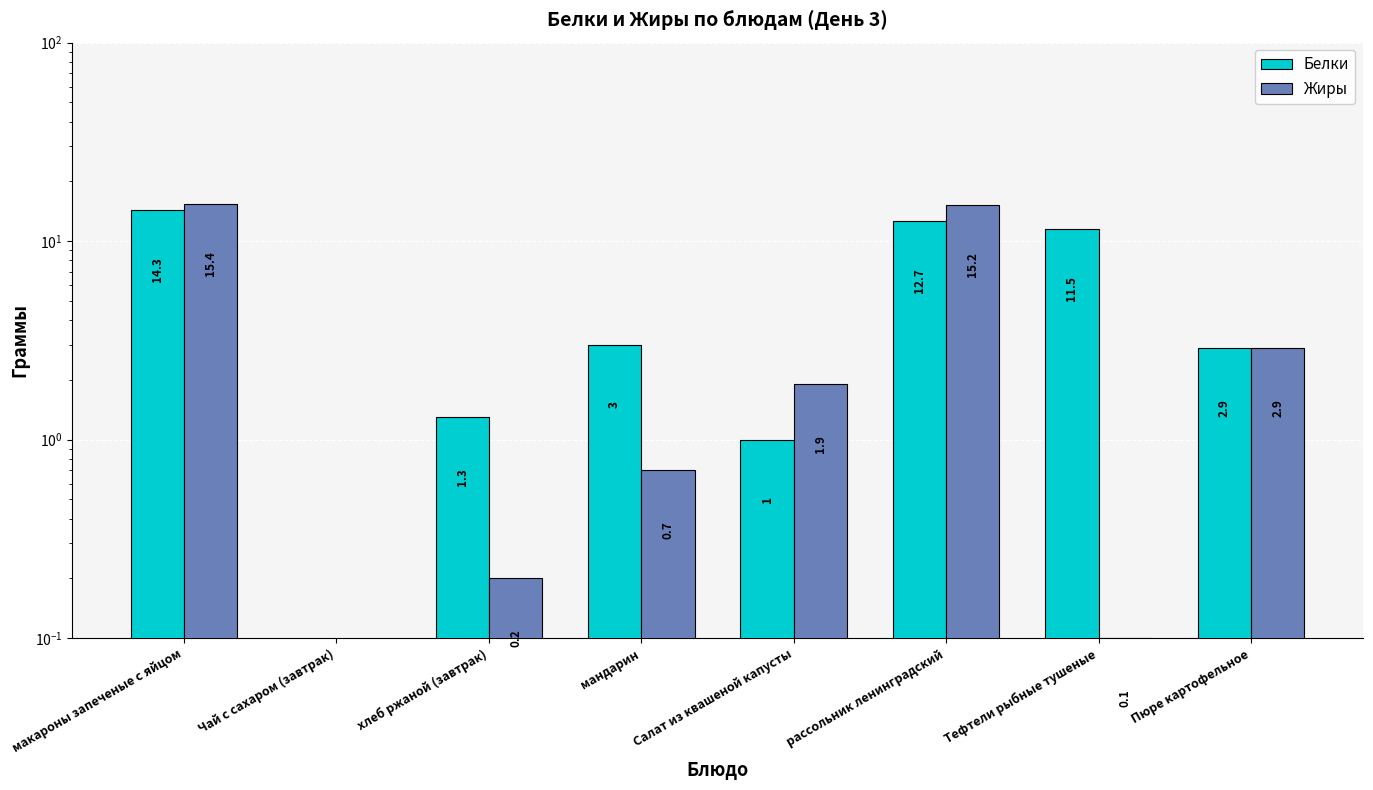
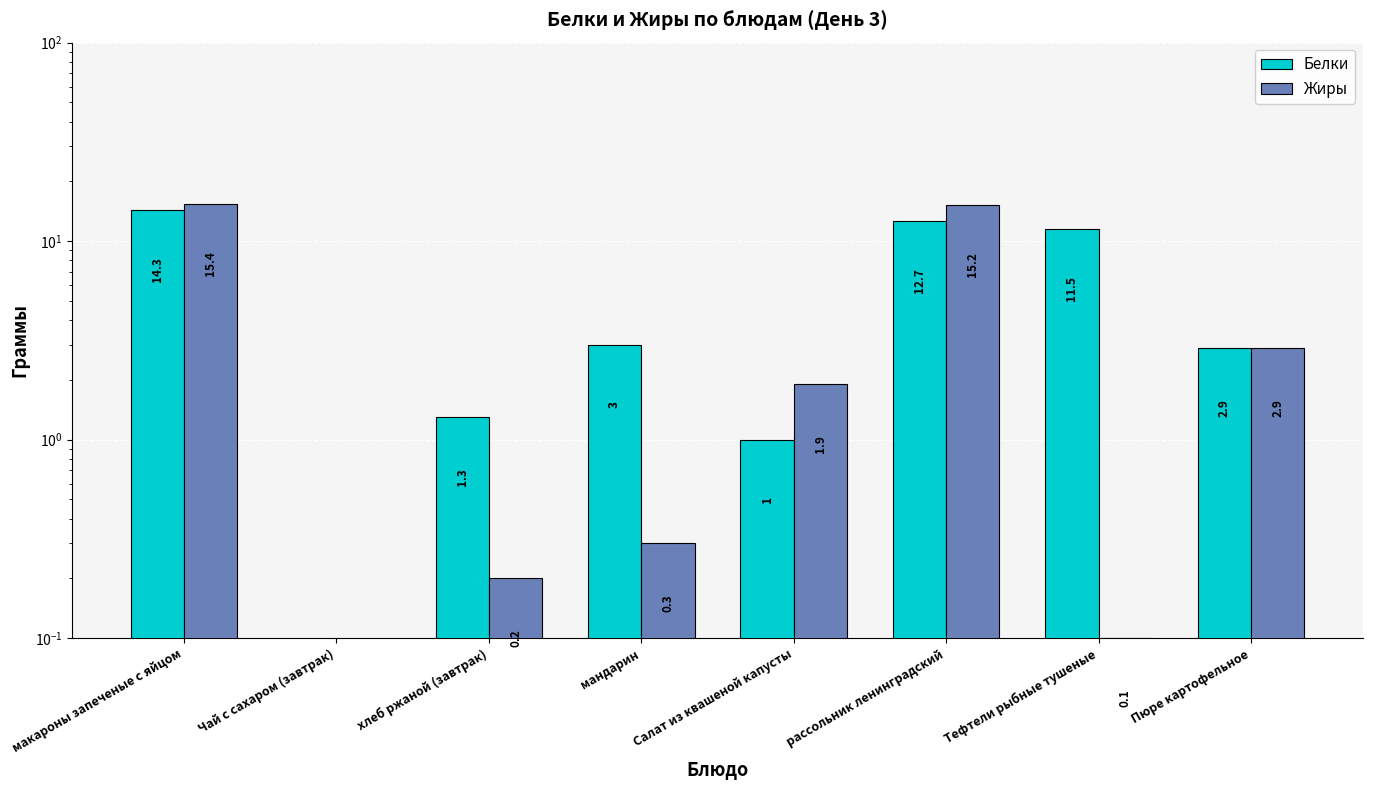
  {
    "Белки": {
      "макароны запеченые с яйцом": 14.3,
      "хлеб ржаной (завтрак)": 1.3,
      "мандарин": 3,
      "Салат из квашеной капусты": 1,
      "рассольник ленинградский": 12.7,
      "Тефтели рыбные тушеные": 11.5,
      "Пюре картофельное": 2.9
    },
    "Жиры": {
      "макароны запеченые с яйцом": 15.4,
      "хлеб ржаной (завтрак)": 0.2,
-     "мандарин": 0.7,
+     "мандарин": 0.3,
      "Салат из квашеной капусты": 1.9,
      "рассольник ленинградский": 15.2,
      "Тефтели рыбные тушеные": 0.1,
      "Пюре картофельное": 2.9
    }
  }
